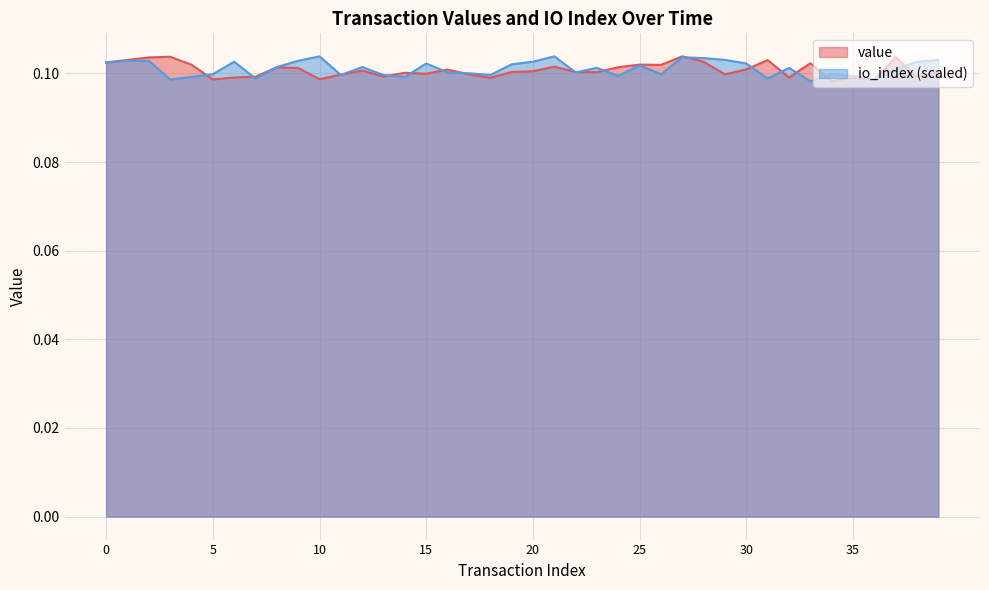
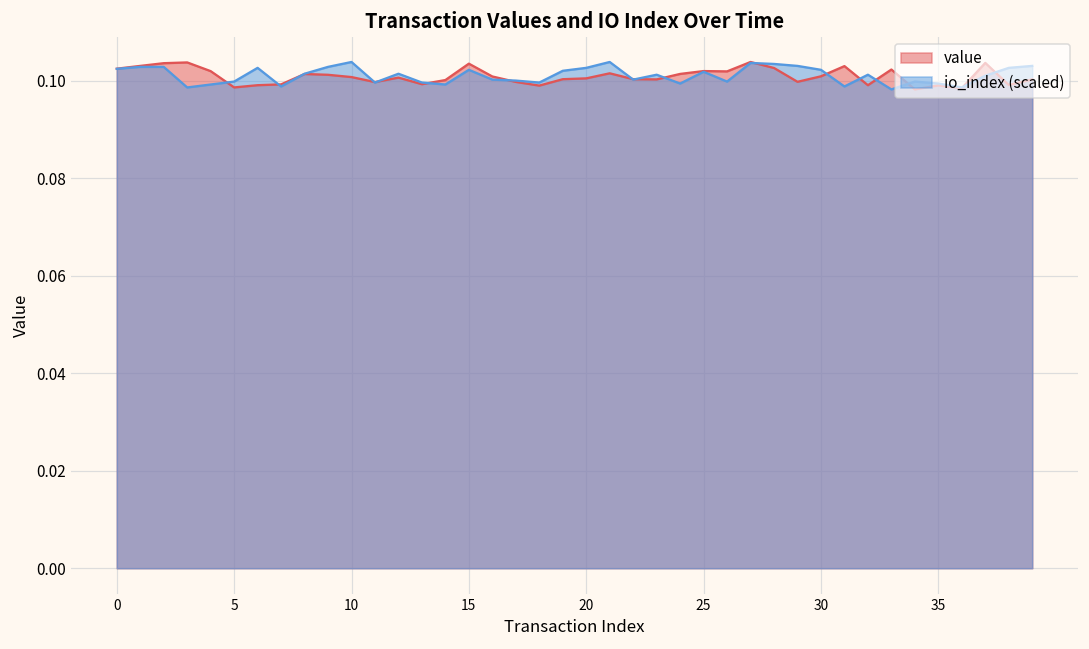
  {
    "value": {
      "5": 0.099,
-     "10": 0.099,
-     "15": 0.100,
+     "10": 0.101,
+     "15": 0.104,
      "20": 0.101,
      "30": 0.101
    },
    "io_index (scaled)": {
      "5": 0.100,
      "10": 0.104,
      "15": 0.102,
      "20": 0.103,
      "30": 0.102
    }
  }
